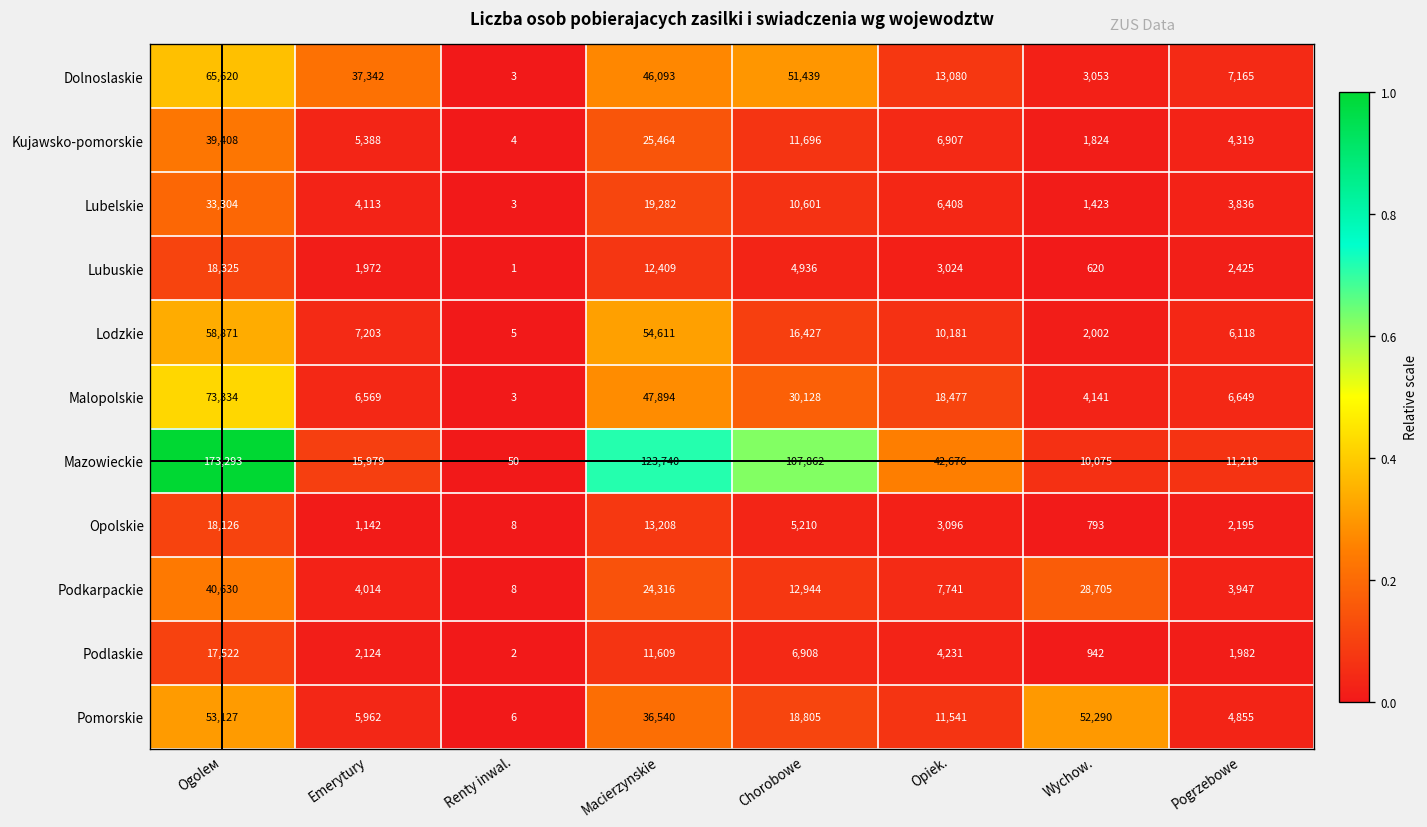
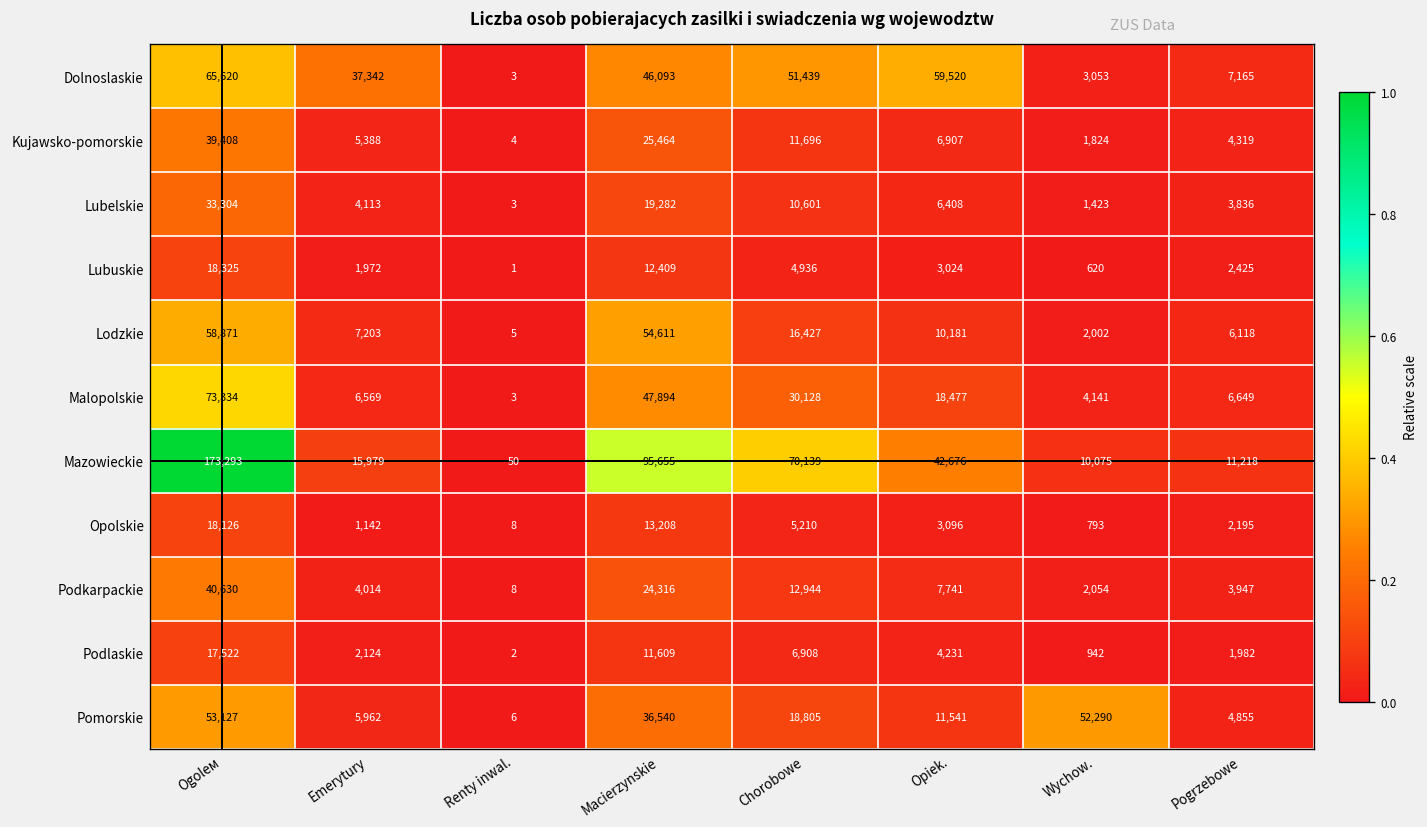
  {
    "Dolnoslaskie": {
      "Ogolем": "65,620",
      "Emerytury": "37,342",
      "Renty inwal.": "3",
      "Macierzynskie": "46,093",
      "Chorobowe": "51,439",
-     "Opiek.": "13,080",
+     "Opiek.": "59,520",
      "Wychow.": "3,053",
      "Pogrzebowe": "7,165"
    },
    "Kujawsko-pomorskie": {
      "Ogolем": "39,408",
      "Emerytury": "5,388",
      "Renty inwal.": "4",
      "Macierzynskie": "25,464",
      "Chorobowe": "11,696",
      "Opiek.": "6,907",
      "Wychow.": "1,824",
      "Pogrzebowe": "4,319"
    },
    "Lubelskie": {
      "Ogolем": "33,304",
      "Emerytury": "4,113",
      "Renty inwal.": "3",
      "Macierzynskie": "19,282",
      "Chorobowe": "10,601",
      "Opiek.": "6,408",
      "Wychow.": "1,423",
      "Pogrzebowe": "3,836"
    },
    "Lubuskie": {
      "Ogolем": "18,325",
      "Emerytury": "1,972",
      "Renty inwal.": "1",
      "Macierzynskie": "12,409",
      "Chorobowe": "4,936",
      "Opiek.": "3,024",
      "Wychow.": "620",
      "Pogrzebowe": "2,425"
    },
    "Lodzkie": {
      "Ogolем": "58,871",
      "Emerytury": "7,203",
      "Renty inwal.": "5",
      "Macierzynskie": "54,611",
      "Chorobowe": "16,427",
      "Opiek.": "10,181",
      "Wychow.": "2,002",
      "Pogrzebowe": "6,118"
    },
    "Malopolskie": {
      "Ogolем": "73,334",
      "Emerytury": "6,569",
      "Renty inwal.": "3",
      "Macierzynskie": "47,894",
      "Chorobowe": "30,128",
      "Opiek.": "18,477",
      "Wychow.": "4,141",
      "Pogrzebowe": "6,649"
    },
    "Mazowieckie": {
      "Ogolем": "173,293",
      "Emerytury": "15,979",
      "Renty inwal.": "50",
-     "Macierzynskie": "123,740",
-     "Chorobowe": "107,862",
+     "Macierzynskie": "95,655",
+     "Chorobowe": "70,139",
      "Opiek.": "42,676",
      "Wychow.": "10,075",
      "Pogrzebowe": "11,218"
    },
    "Opolskie": {
      "Ogolем": "18,126",
      "Emerytury": "1,142",
      "Renty inwal.": "8",
      "Macierzynskie": "13,208",
      "Chorobowe": "5,210",
      "Opiek.": "3,096",
      "Wychow.": "793",
      "Pogrzebowe": "2,195"
    },
    "Podkarpackie": {
      "Ogolем": "40,630",
      "Emerytury": "4,014",
      "Renty inwal.": "8",
      "Macierzynskie": "24,316",
      "Chorobowe": "12,944",
      "Opiek.": "7,741",
-     "Wychow.": "28,705",
+     "Wychow.": "2,054",
      "Pogrzebowe": "3,947"
    },
    "Podlaskie": {
      "Ogolем": "17,522",
      "Emerytury": "2,124",
      "Renty inwal.": "2",
      "Macierzynskie": "11,609",
      "Chorobowe": "6,908",
      "Opiek.": "4,231",
      "Wychow.": "942",
      "Pogrzebowe": "1,982"
    },
    "Pomorskie": {
      "Ogolем": "53,127",
      "Emerytury": "5,962",
      "Renty inwal.": "6",
      "Macierzynskie": "36,540",
      "Chorobowe": "18,805",
      "Opiek.": "11,541",
      "Wychow.": "52,290",
      "Pogrzebowe": "4,855"
    }
  }
